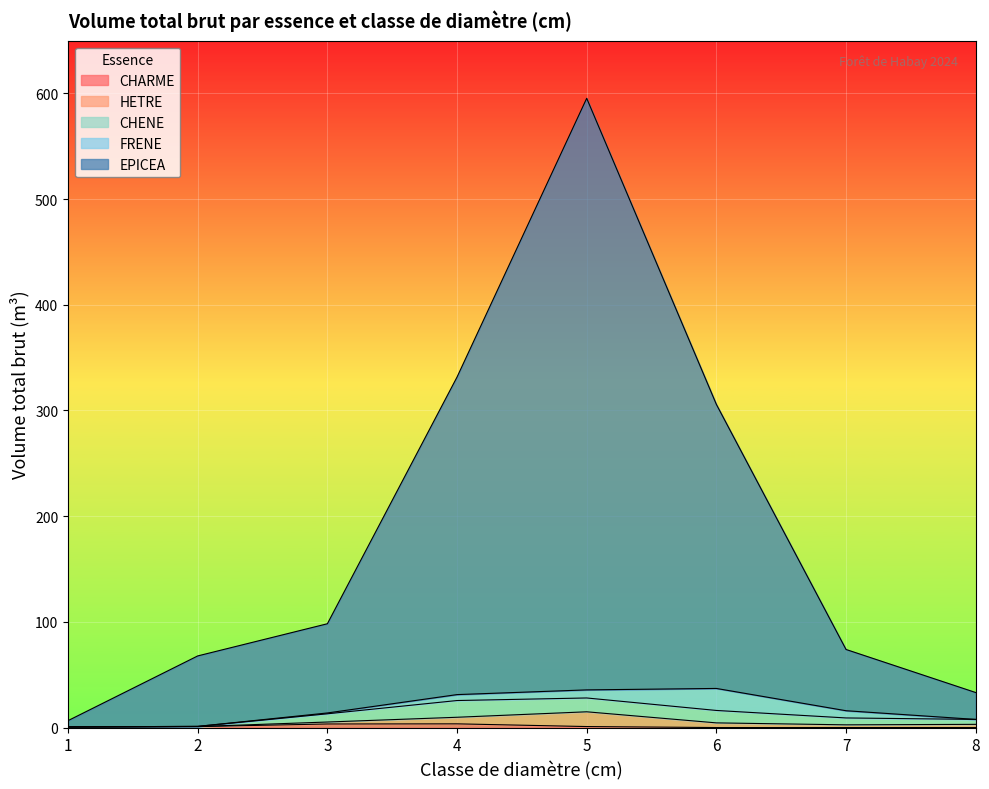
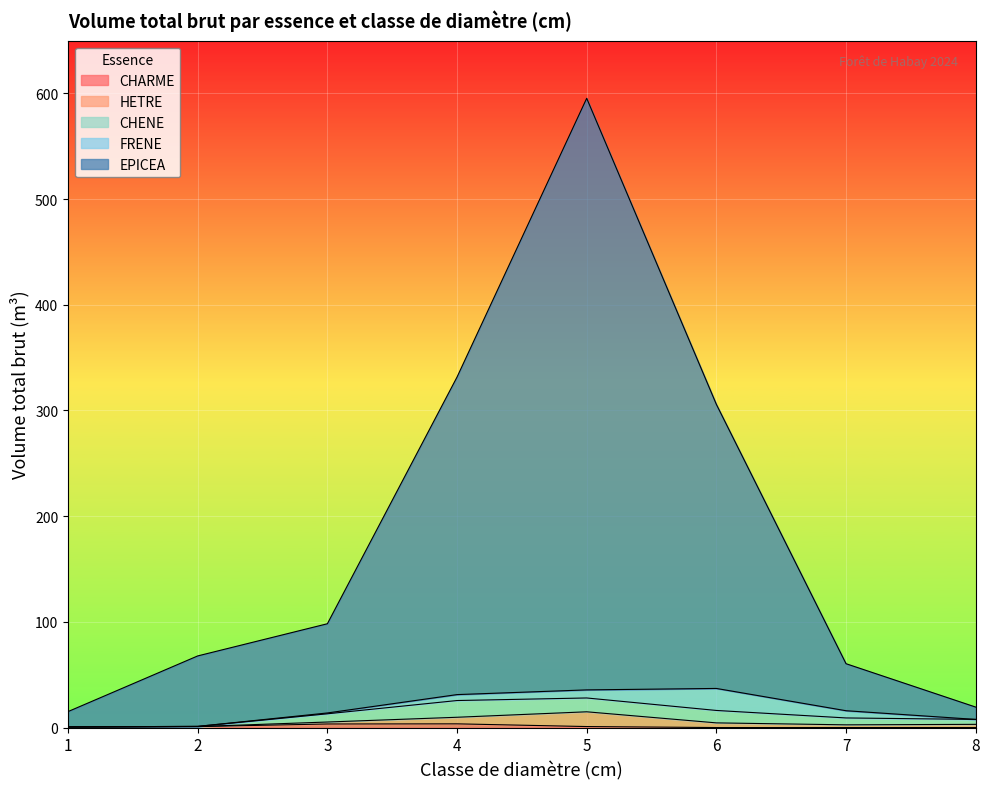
  {
    "EPICEA": {
-     "1": 6,
+     "1": 15,
      "2": 67,
      "3": 84,
      "4": 300,
      "5": 560,
      "6": 269,
-     "7": 58,
-     "8": 25
+     "7": 44,
+     "8": 12
    }
  }
